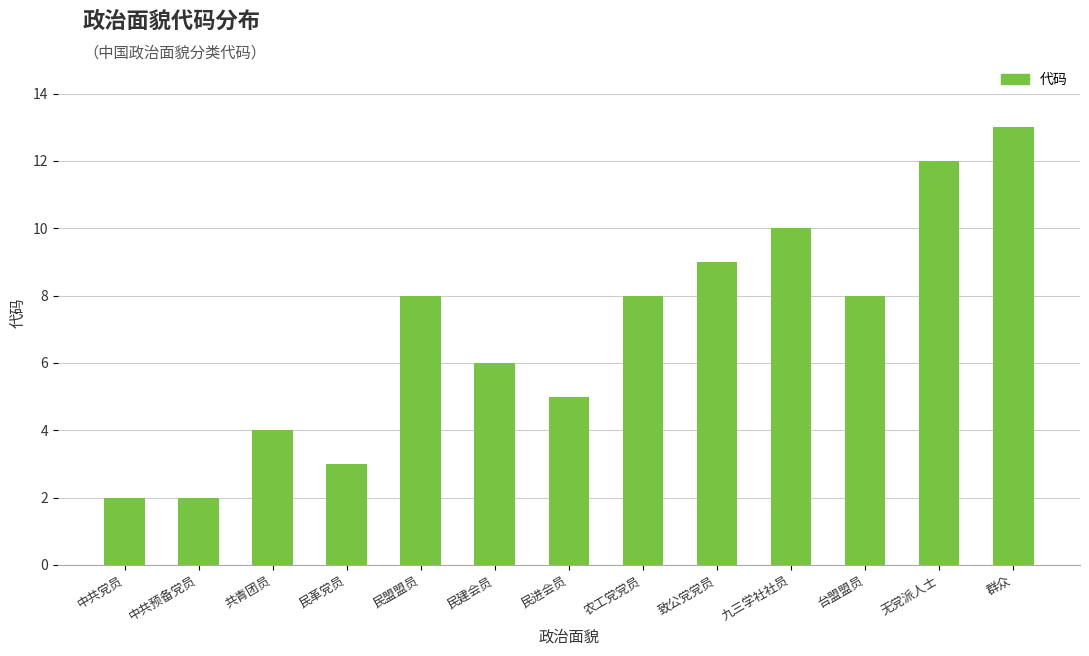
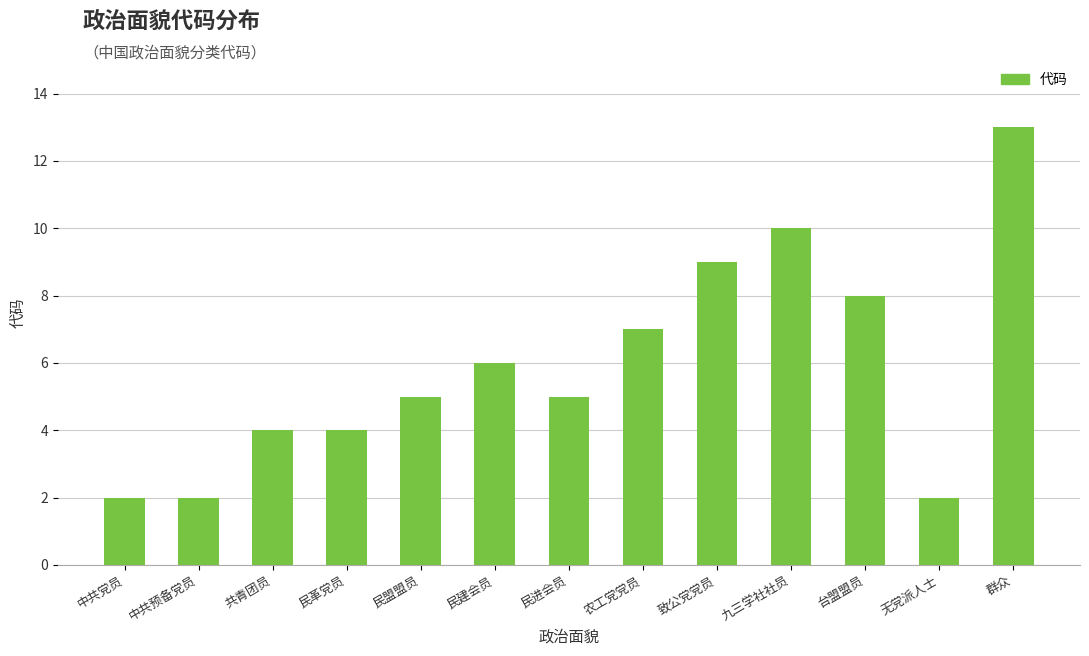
  {
    "中共党员": 2,
    "中共预备党员": 2,
    "共青团员": 4,
-   "民革党员": 3,
-   "民盟盟员": 8,
+   "民革党员": 4,
+   "民盟盟员": 5,
    "民建会员": 6,
    "民进会员": 5,
-   "农工党党员": 8,
+   "农工党党员": 7,
    "致公党党员": 9,
    "九三学社社员": 10,
    "台盟盟员": 8,
-   "无党派人士": 12,
+   "无党派人士": 2,
    "群众": 13
  }
